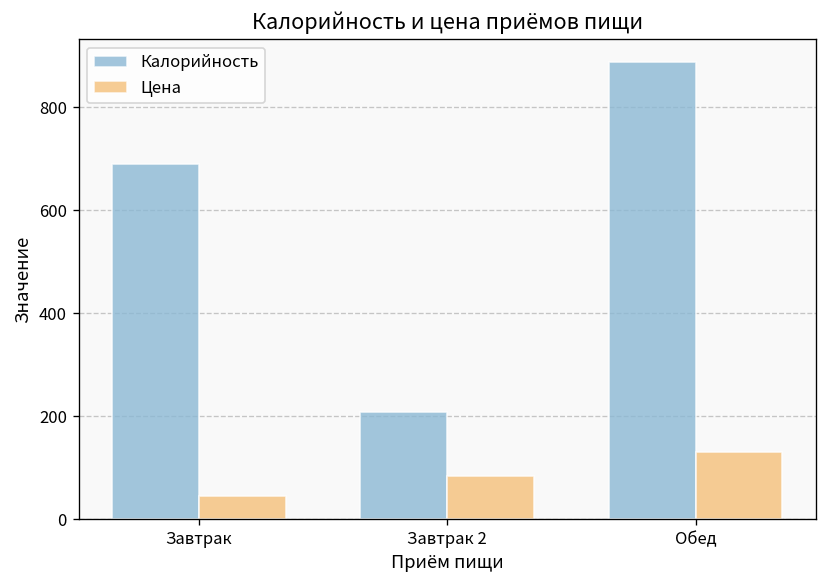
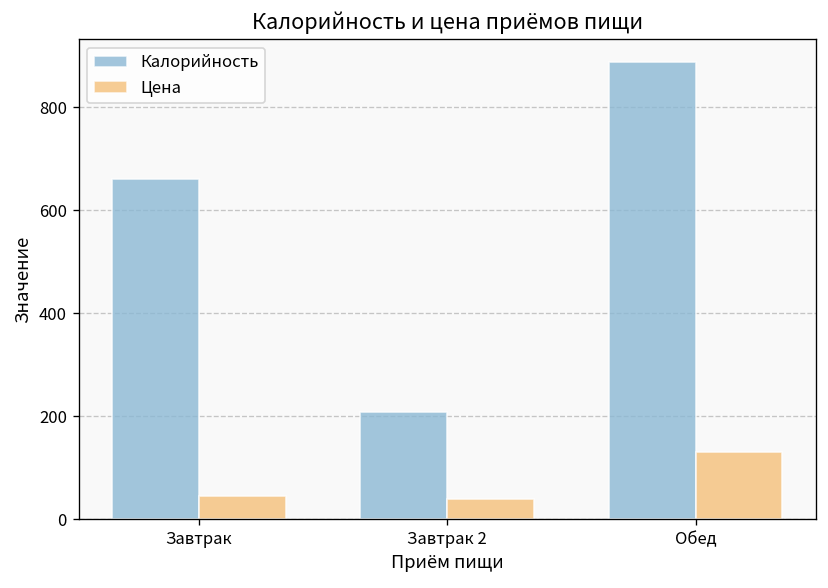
  {
    "Калорийность": {
-     "Завтрак": 690,
+     "Завтрак": 660,
      "Завтрак 2": 210,
      "Обед": 890
    },
    "Цена": {
      "Завтрак": 40,
-     "Завтрак 2": 80,
+     "Завтрак 2": 40,
      "Обед": 130
    }
  }
